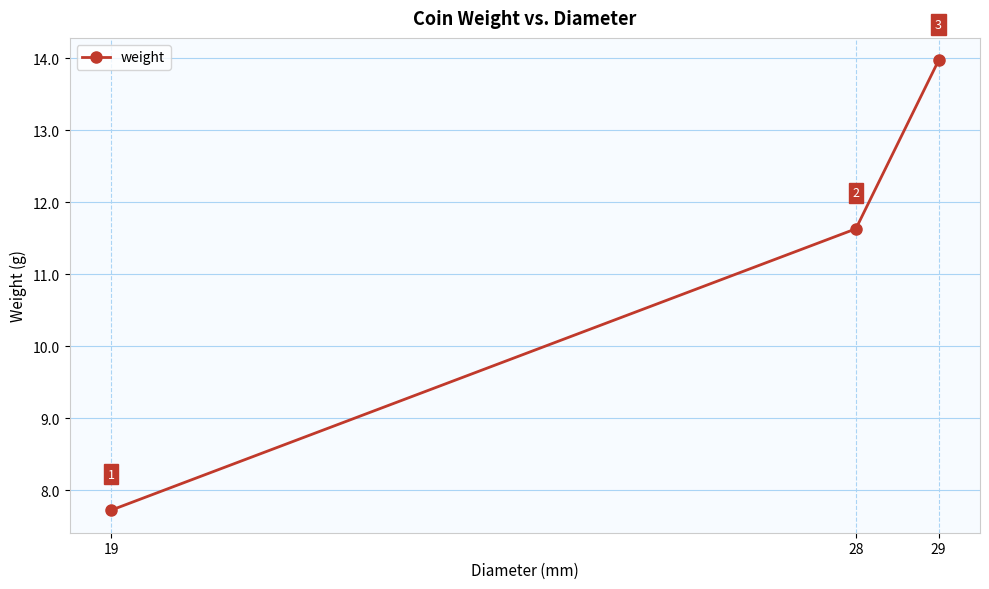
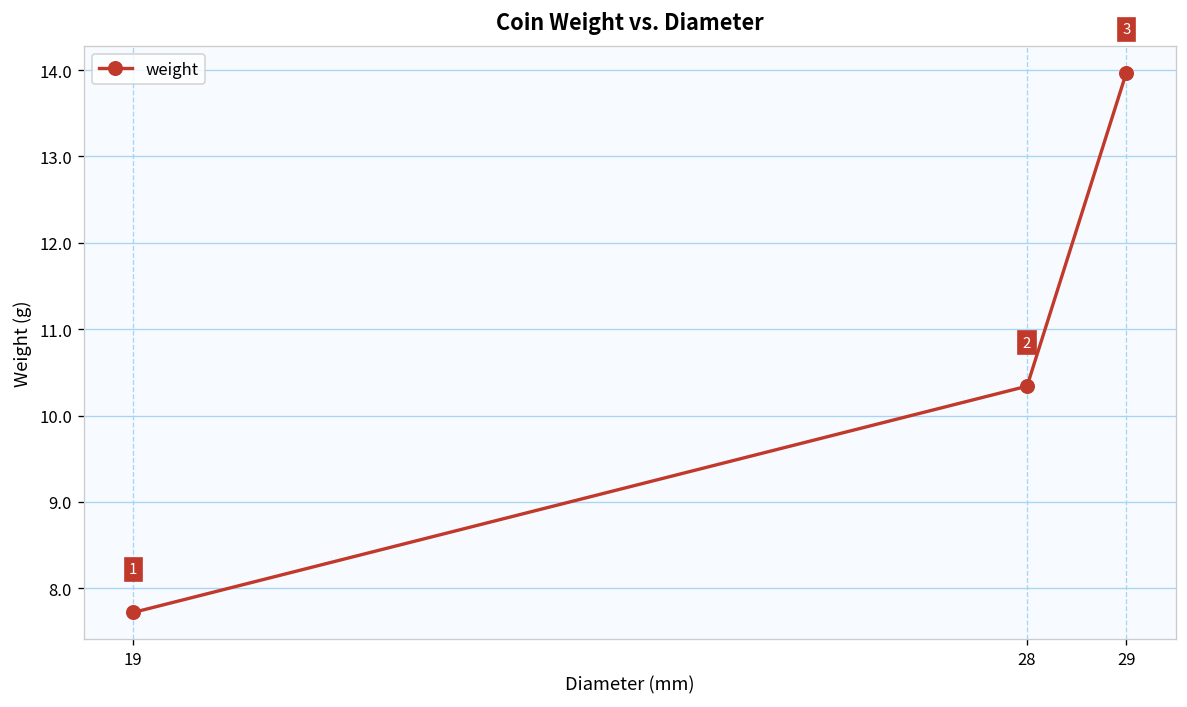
  {
    "19": 7.7,
-   "28": 11.6,
+   "28": 10.3,
    "29": 14.0
  }
